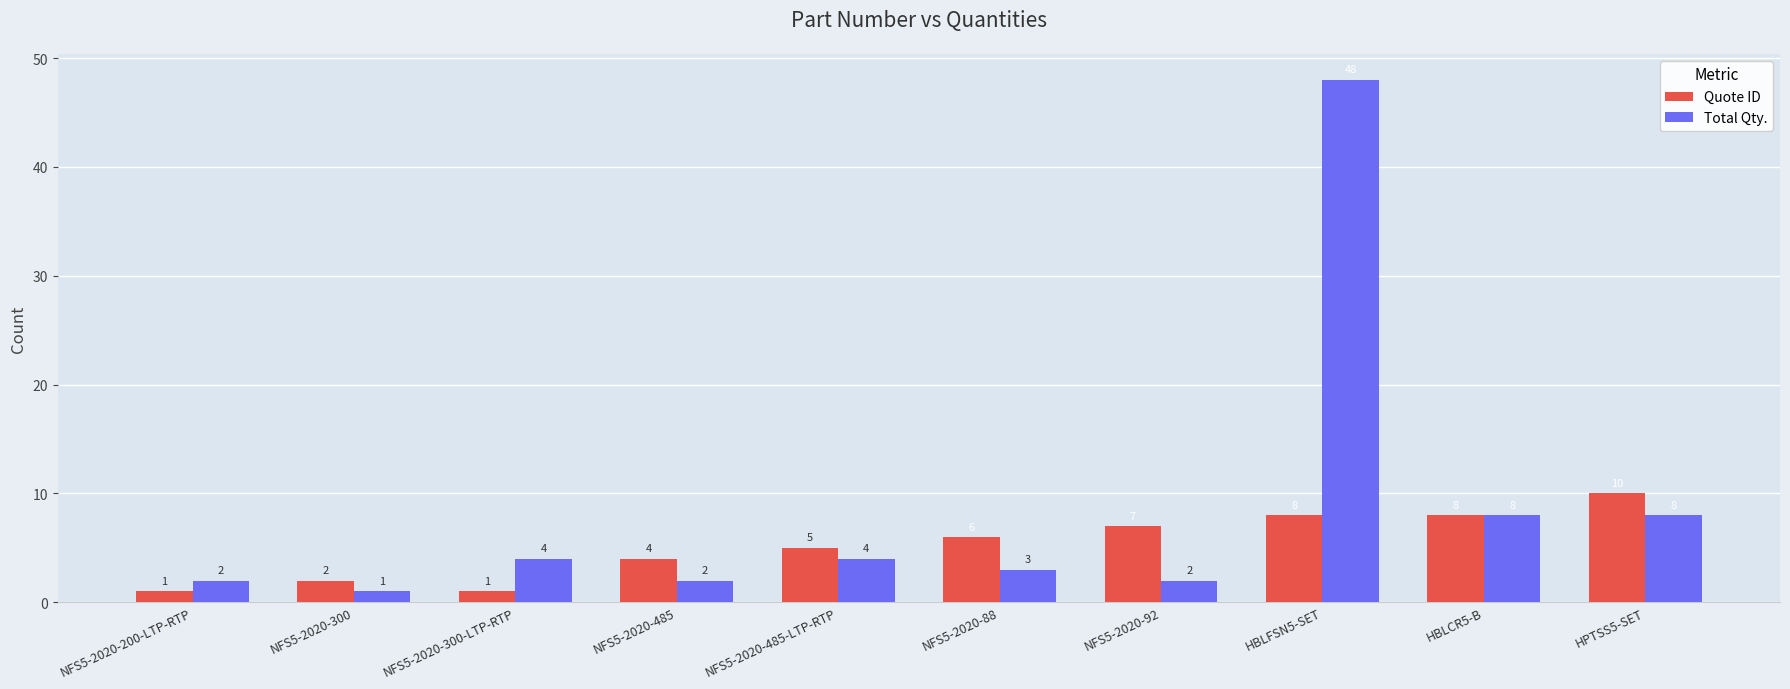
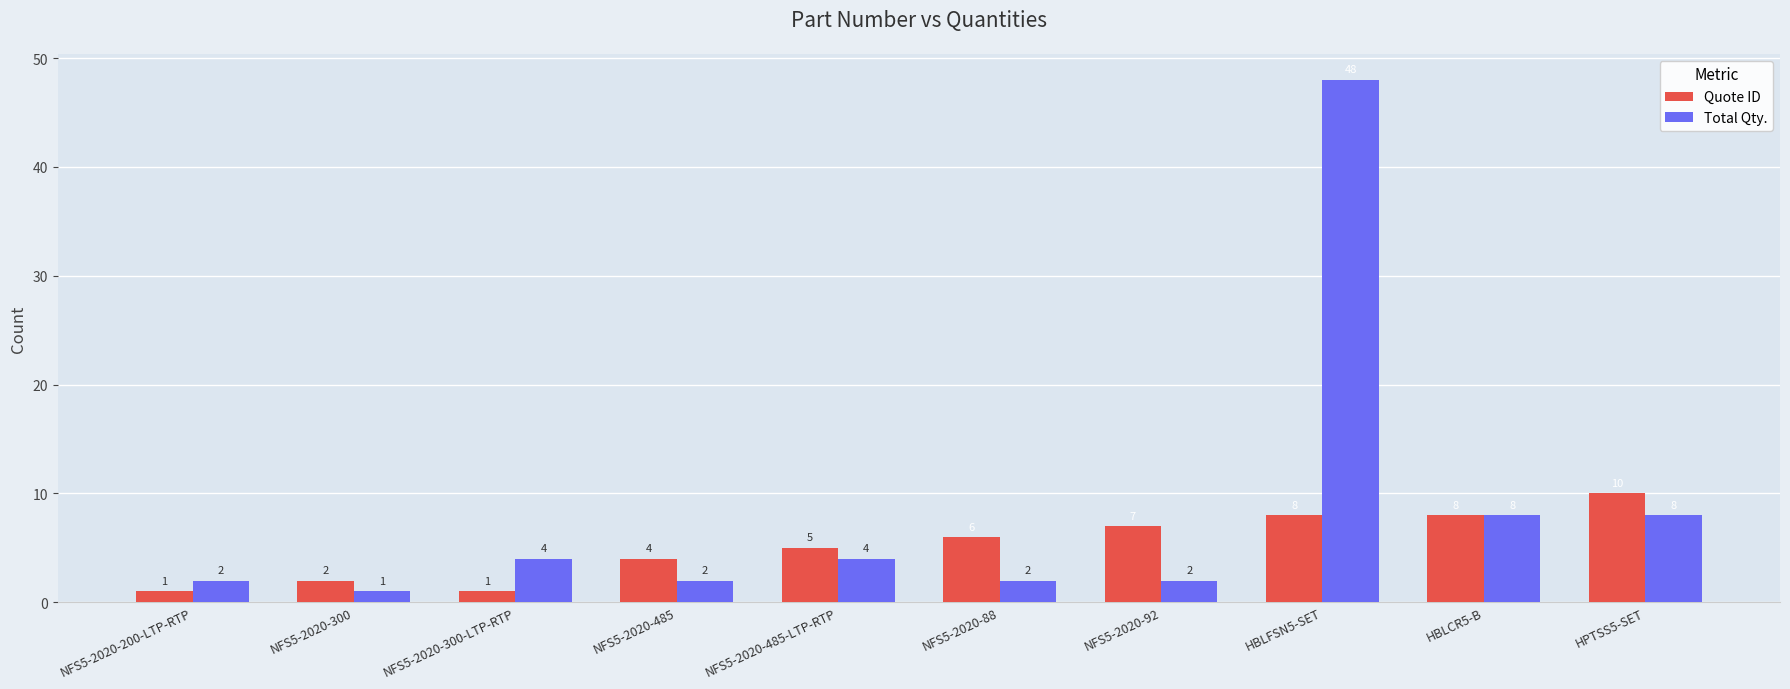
  {
    "Quote ID": {
      "NFS5-2020-200-LTP-RTP": 1,
      "NFS5-2020-300": 2,
      "NFS5-2020-300-LTP-RTP": 1,
      "NFS5-2020-485": 4,
      "NFS5-2020-485-LTP-RTP": 5
    },
    "Total Qty.": {
      "NFS5-2020-200-LTP-RTP": 2,
      "NFS5-2020-300": 1,
      "NFS5-2020-300-LTP-RTP": 4,
      "NFS5-2020-485": 2,
      "NFS5-2020-485-LTP-RTP": 4,
-     "NFS5-2020-88": 3,
+     "NFS5-2020-88": 2,
      "NFS5-2020-92": 2
    }
  }
